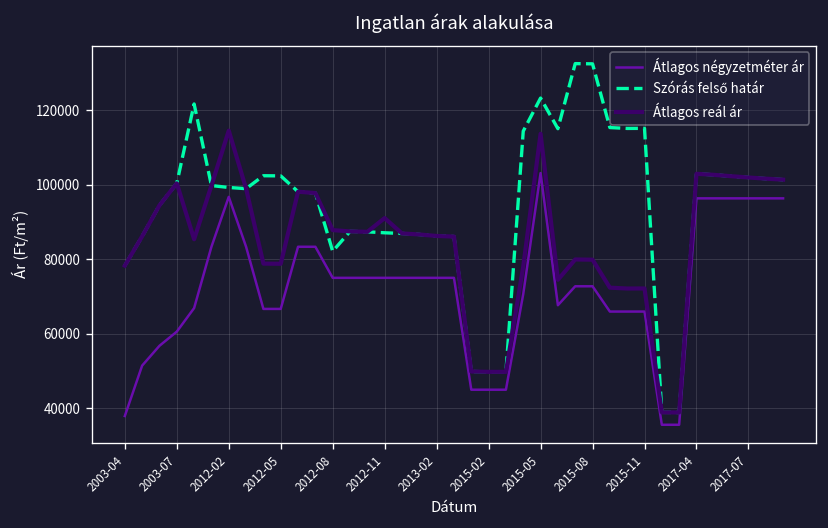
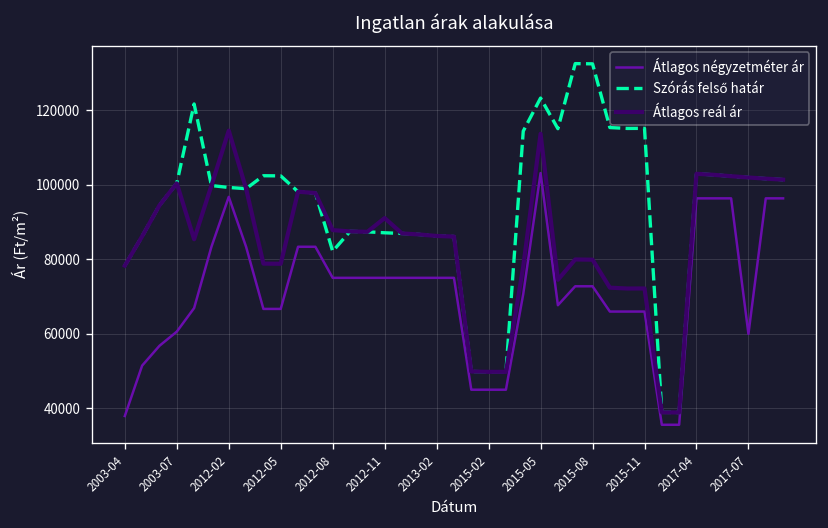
  {
    "Átlagos négyzetméter ár": {
      "2003-04": 38000,
      "2003-07": 61000,
      "2012-02": 97000,
      "2012-05": 67000,
      "2012-08": 75000,
      "2012-11": 75000,
      "2013-02": 75000,
      "2015-02": 45000,
      "2015-05": 103000,
      "2015-08": 73000,
      "2015-11": 66000,
      "2017-04": 96000,
-     "2017-07": 96000
+     "2017-07": 60000
    },
    "Szórás felső határ": {
      "2012-02": 99000,
      "2012-05": 102000,
      "2012-08": 82000,
      "2012-11": 87000,
      "2015-05": 123000,
      "2015-08": 132000,
      "2015-11": 115000
    },
    "Átlagos reál ár": {
      "2012-02": 114000,
      "2012-05": 79000,
      "2012-08": 88000,
      "2012-11": 91000,
      "2015-05": 114000,
      "2015-08": 80000,
      "2015-11": 72000
    }
  }
